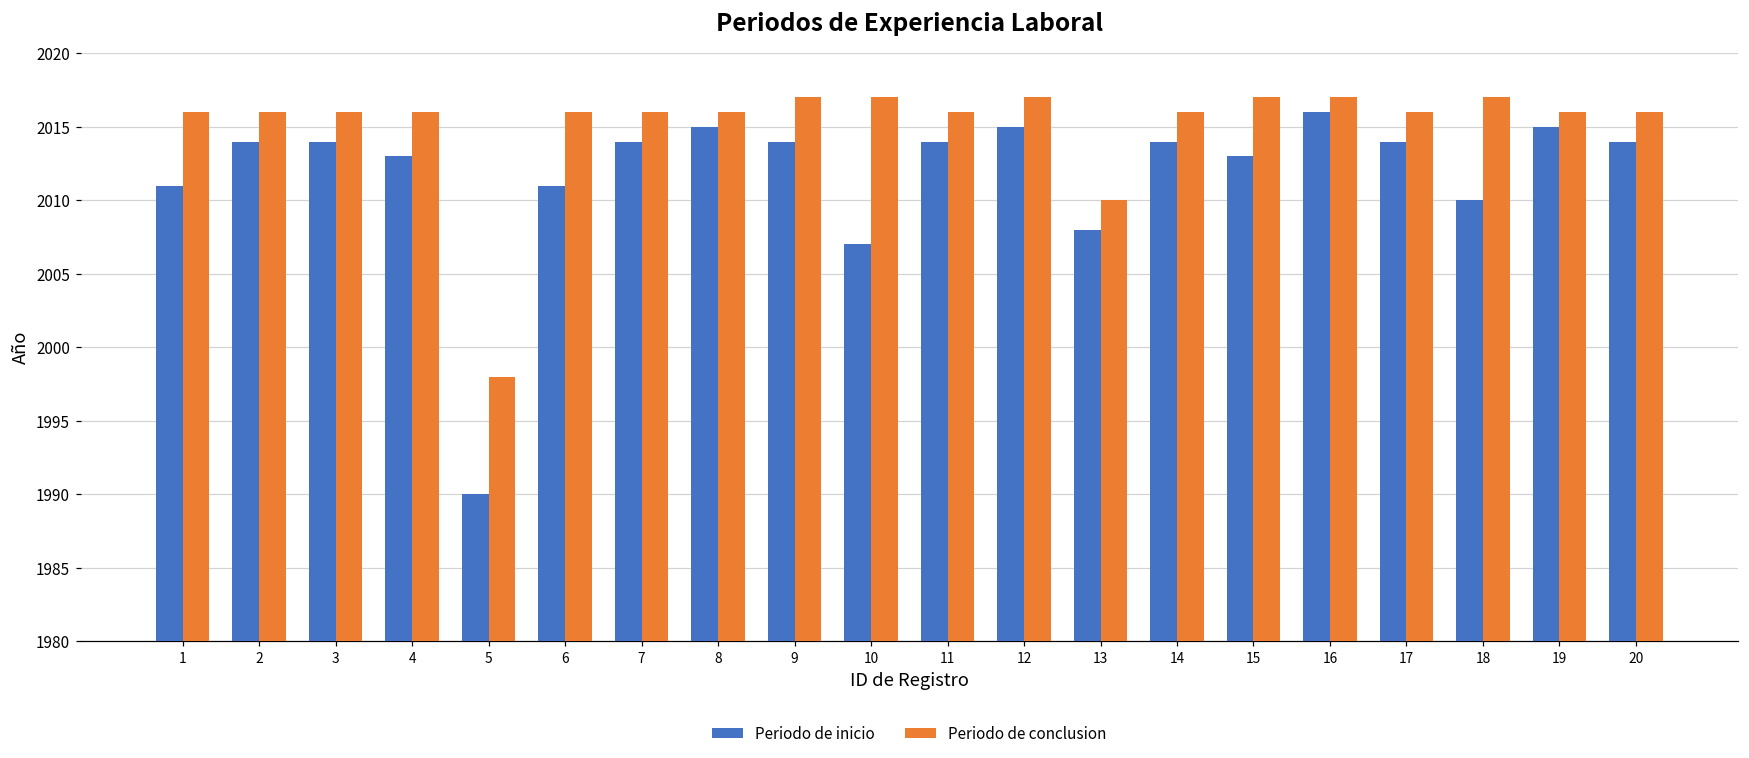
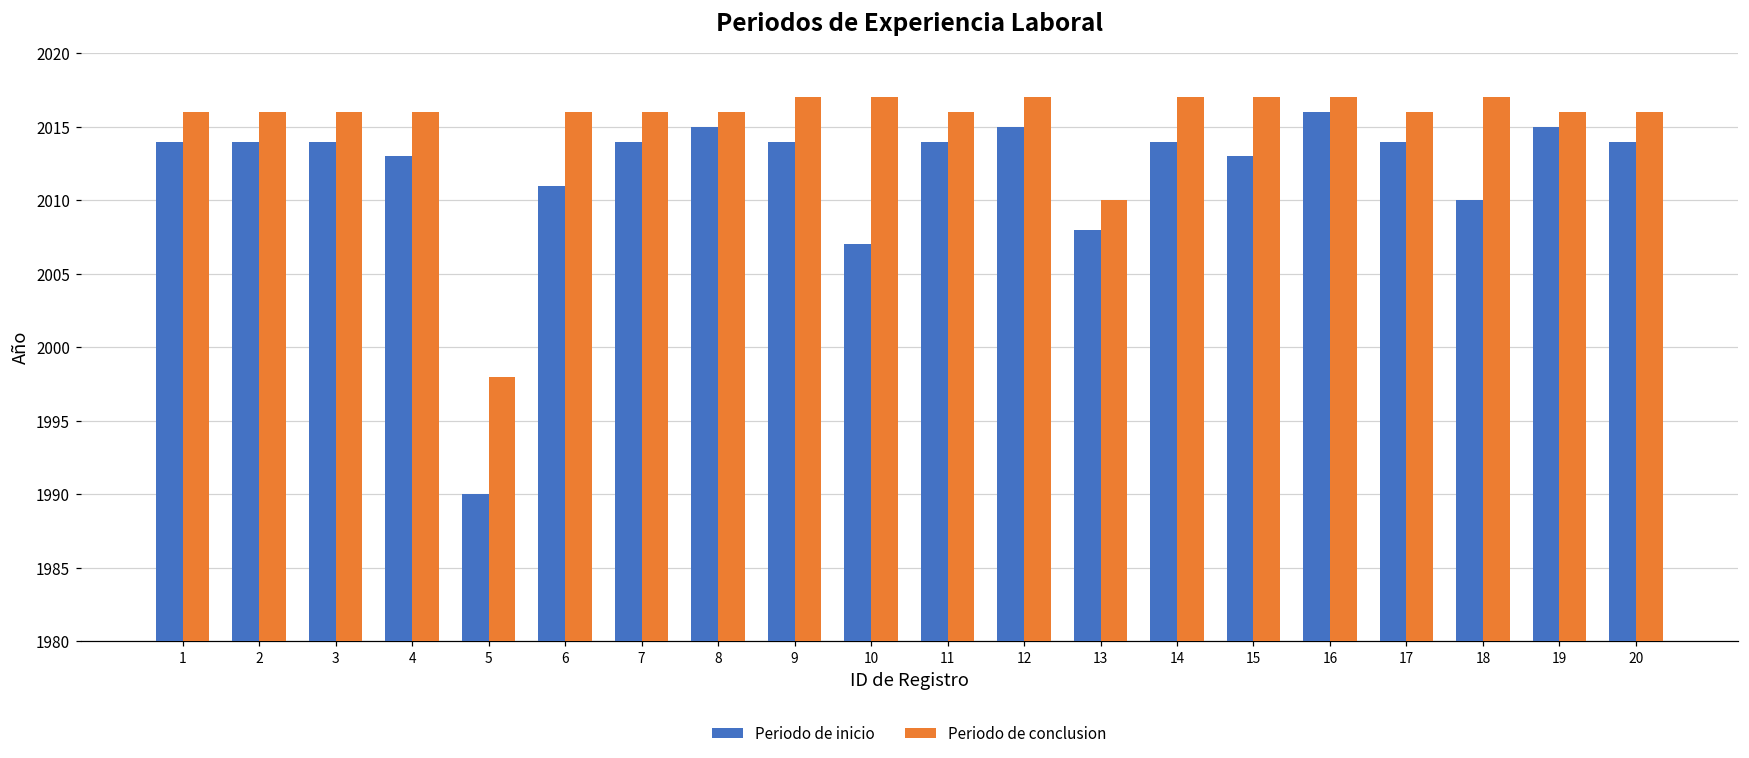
  {
    "Periodo de inicio": {
-     "1": 2011,
+     "1": 2014,
      "2": 2014,
      "3": 2014,
      "4": 2013,
      "5": 1990,
      "6": 2011,
      "7": 2014,
      "8": 2015,
      "9": 2014,
      "10": 2007,
      "11": 2014,
      "12": 2015,
      "13": 2008,
      "14": 2014,
      "15": 2013,
      "16": 2016,
      "17": 2014,
      "18": 2010,
      "19": 2015,
      "20": 2014
    },
    "Periodo de conclusion": {
      "1": 2016,
      "2": 2016,
      "3": 2016,
      "4": 2016,
      "5": 1998,
      "6": 2016,
      "7": 2016,
      "8": 2016,
      "9": 2017,
      "10": 2017,
      "11": 2016,
      "12": 2017,
      "13": 2010,
-     "14": 2016,
+     "14": 2017,
      "15": 2017,
      "16": 2017,
      "17": 2016,
      "18": 2017,
      "19": 2016,
      "20": 2016
    }
  }
